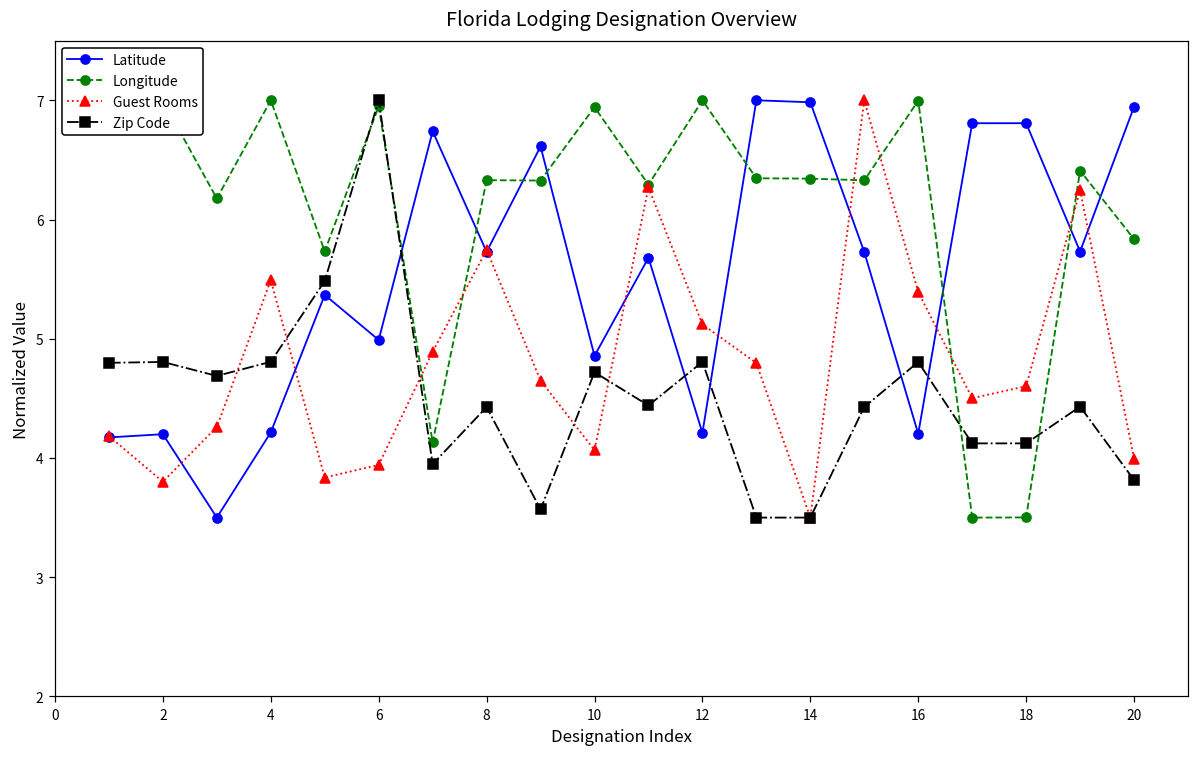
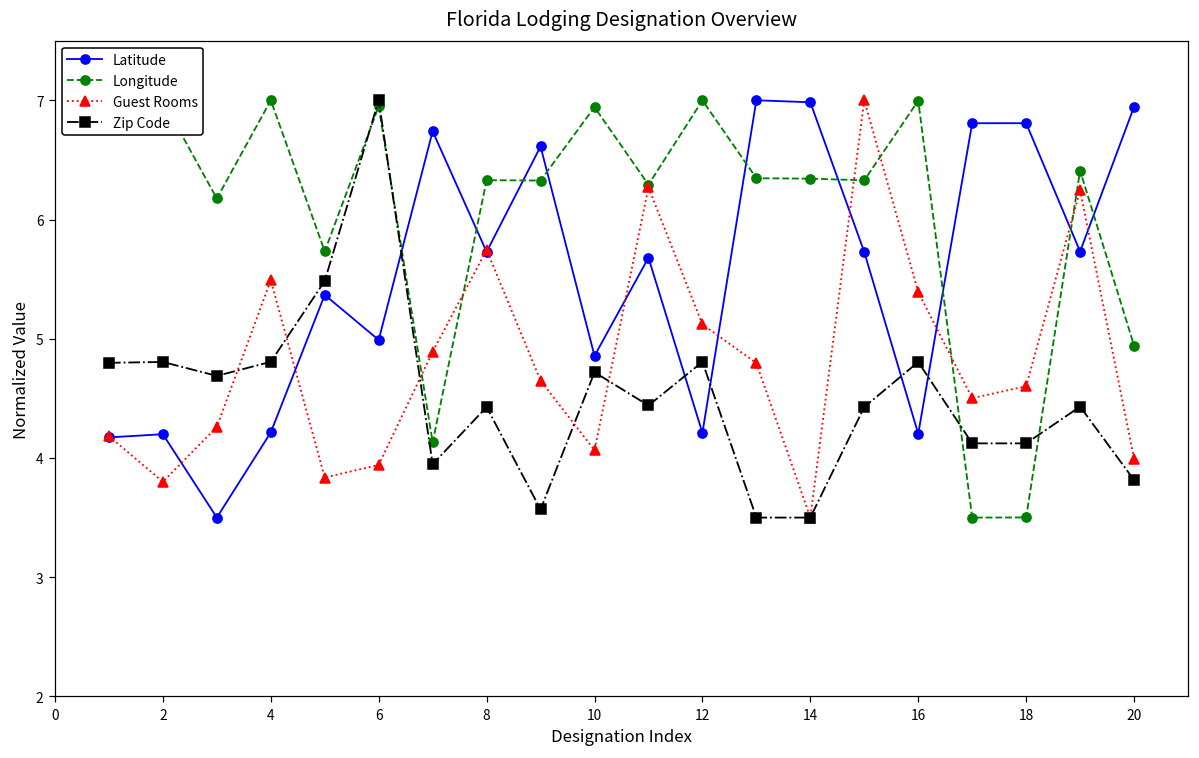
  {
    "Latitude": {
      "2": 4.20,
      "4": 4.21,
      "6": 4.99,
      "10": 4.86,
      "12": 4.21,
      "14": 6.98,
      "16": 4.20,
      "18": 6.81,
      "20": 6.95
    },
    "Longitude": {
      "4": 7.00,
      "6": 6.95,
      "8": 6.33,
      "10": 6.94,
      "12": 7.00,
      "14": 6.34,
      "16": 7.00,
      "18": 3.50,
-     "20": 5.84
+     "20": 4.94
    },
    "Guest Rooms": {
      "2": 3.80,
      "4": 5.49,
      "6": 3.94,
      "10": 4.07,
      "12": 5.12,
      "16": 5.39,
      "18": 4.60,
      "20": 3.99
    },
    "Zip Code": {
      "2": 4.81,
      "4": 4.81,
      "6": 7.00,
      "8": 4.43,
      "10": 4.72,
      "12": 4.81,
      "16": 4.81,
      "18": 4.12,
      "20": 3.82
    }
  }
